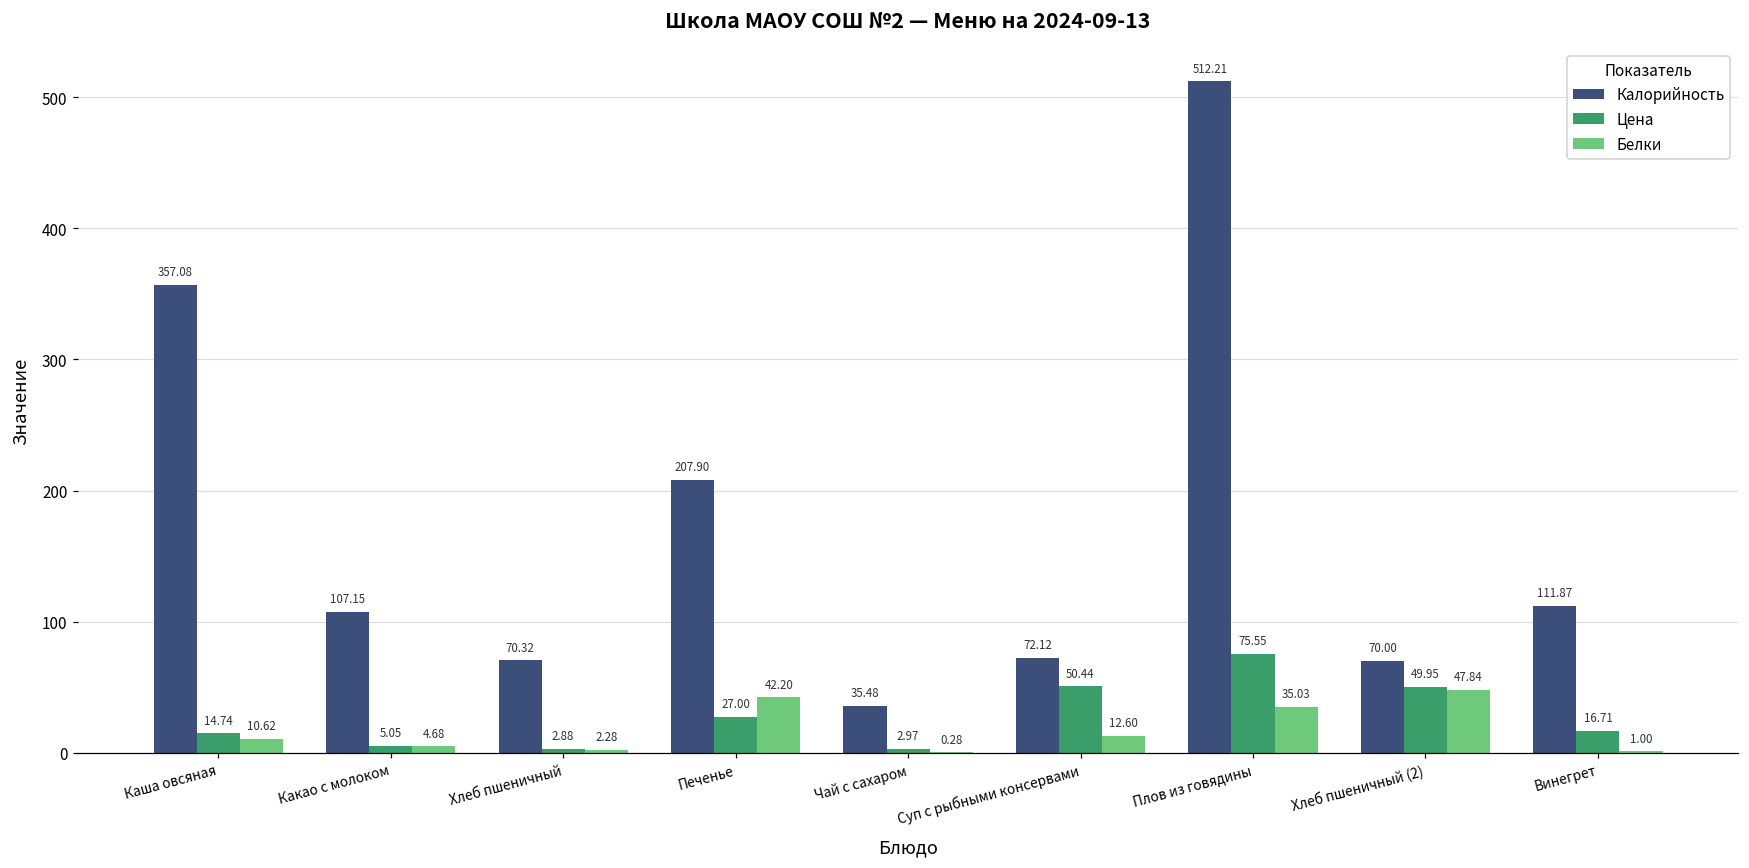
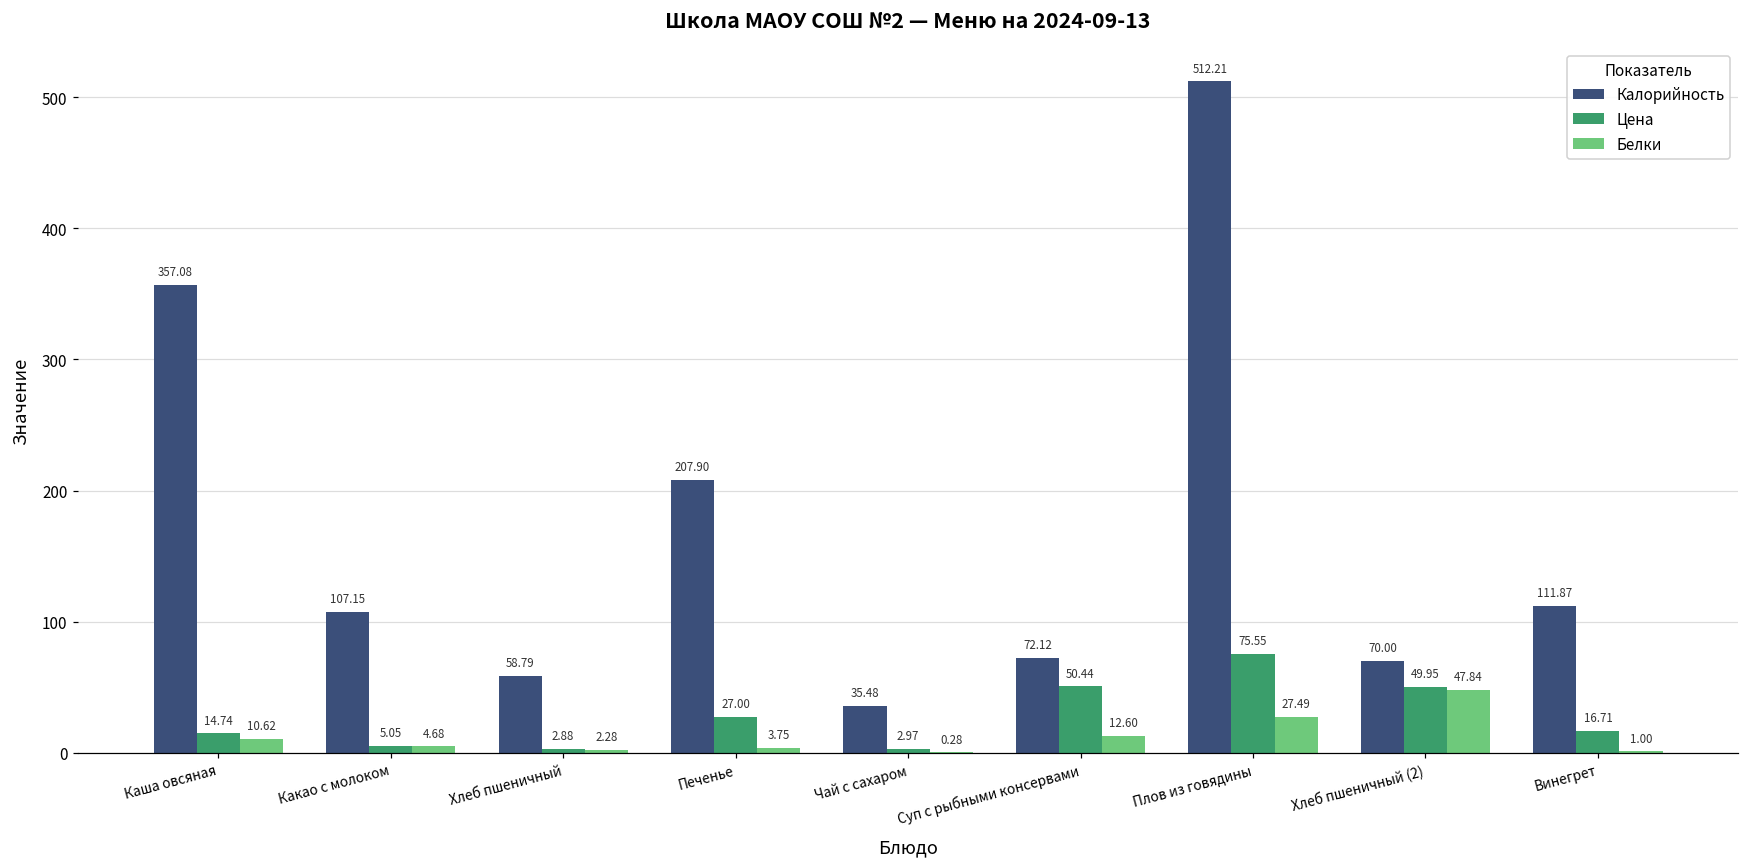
  {
    "Калорийность": {
      "Каша овсяная": 357.08,
      "Какао с молоком": 107.15,
-     "Хлеб пшеничный": 70.32,
+     "Хлеб пшеничный": 58.79,
      "Печенье": 207.90,
      "Чай с сахаром": 35.48,
      "Суп с рыбными консервами": 72.12,
      "Плов из говядины": 512.21,
      "Хлеб пшеничный (2)": 70.00,
      "Винегрет": 111.87
    },
    "Цена": {
      "Каша овсяная": 14.74,
      "Какао с молоком": 5.05,
      "Хлеб пшеничный": 2.88,
      "Печенье": 27.00,
      "Чай с сахаром": 2.97,
      "Суп с рыбными консервами": 50.44,
      "Плов из говядины": 75.55,
      "Хлеб пшеничный (2)": 49.95,
      "Винегрет": 16.71
    },
    "Белки": {
      "Каша овсяная": 10.62,
      "Какао с молоком": 4.68,
      "Хлеб пшеничный": 2.28,
-     "Печенье": 42.20,
+     "Печенье": 3.75,
      "Чай с сахаром": 0.28,
      "Суп с рыбными консервами": 12.60,
-     "Плов из говядины": 35.03,
+     "Плов из говядины": 27.49,
      "Хлеб пшеничный (2)": 47.84,
      "Винегрет": 1.00
    }
  }
